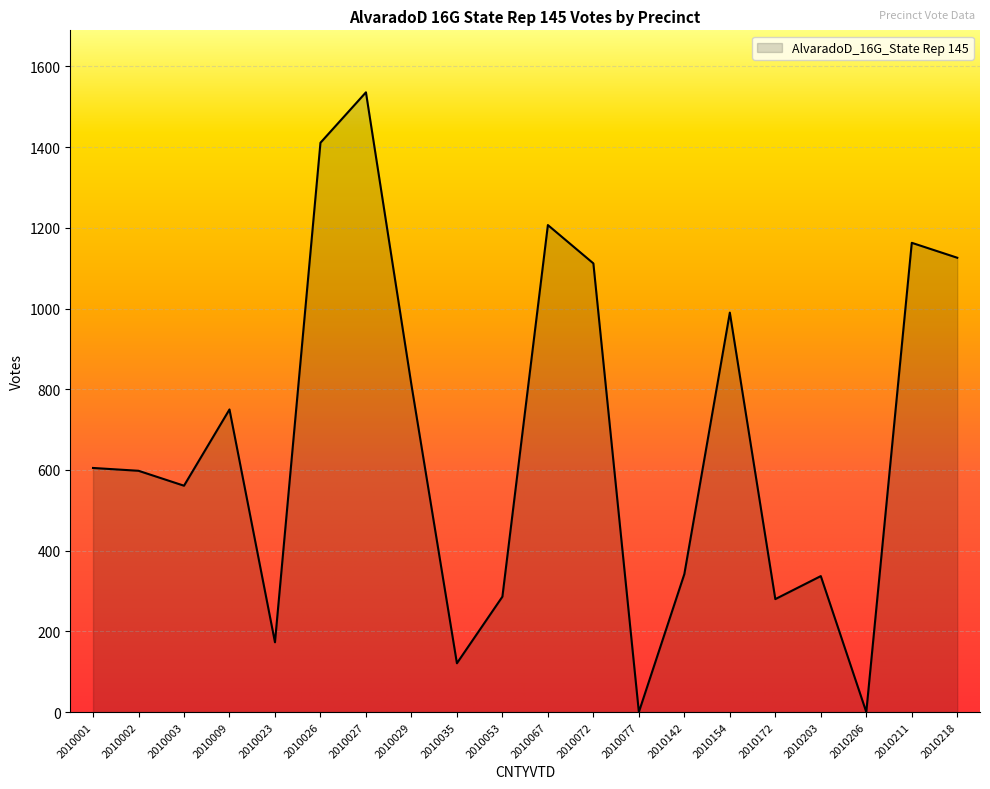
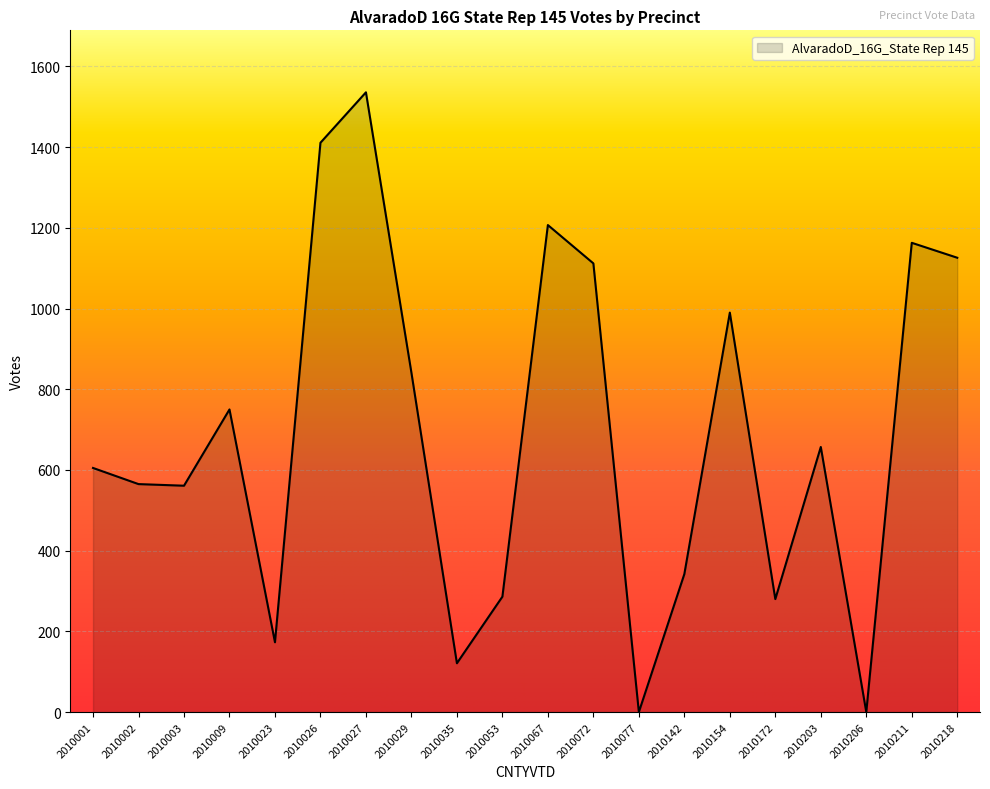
  {
    "2010001": 610,
-   "2010002": 600,
+   "2010002": 570,
    "2010003": 560,
    "2010009": 750,
    "2010023": 170,
    "2010026": 1410,
    "2010027": 1540,
-   "2010029": 810,
+   "2010029": 840,
    "2010035": 120,
    "2010053": 290,
    "2010067": 1210,
    "2010072": 1110,
    "2010077": 0,
    "2010142": 340,
    "2010154": 990,
    "2010172": 280,
-   "2010203": 340,
+   "2010203": 660,
    "2010206": 0,
    "2010211": 1160,
    "2010218": 1130
  }
